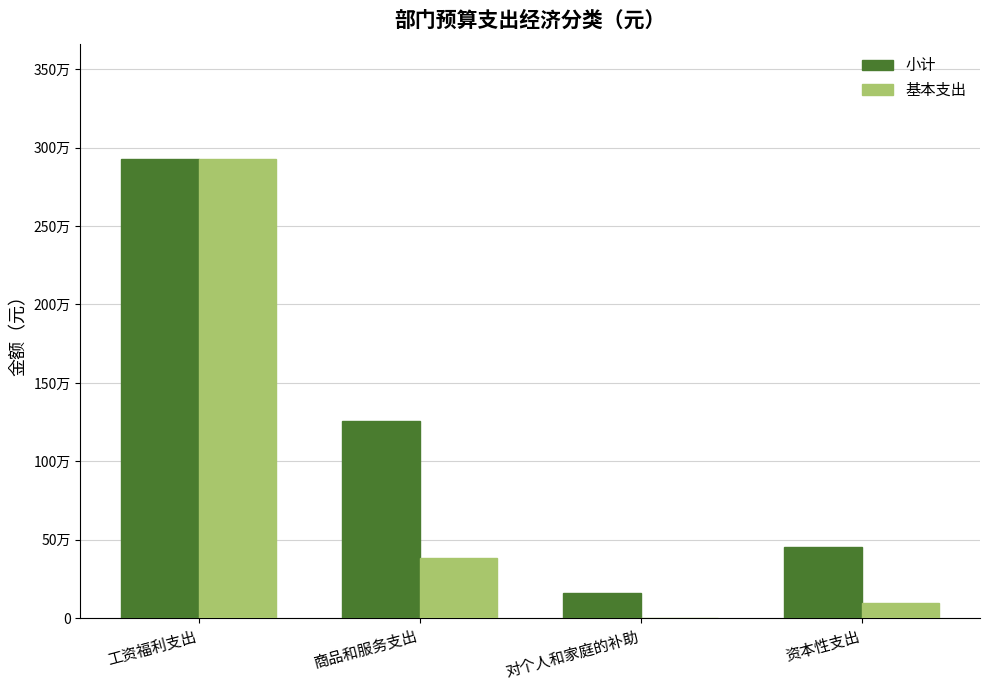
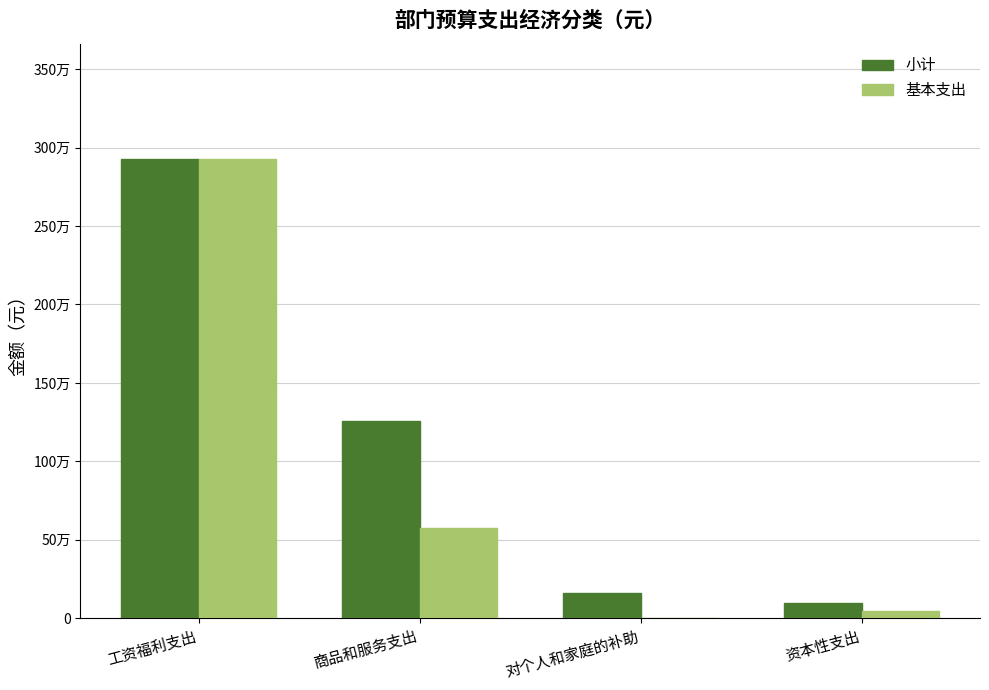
  {
    "小计": {
      "工资福利支出": "293万",
      "商品和服务支出": "126万",
      "对个人和家庭的补助": "16万",
-     "资本性支出": "46万"
+     "资本性支出": "10万"
    },
    "基本支出": {
      "工资福利支出": "293万",
-     "商品和服务支出": "38万",
+     "商品和服务支出": "58万",
      "对个人和家庭的补助": "0万",
-     "资本性支出": "10万"
+     "资本性支出": "5万"
    }
  }
